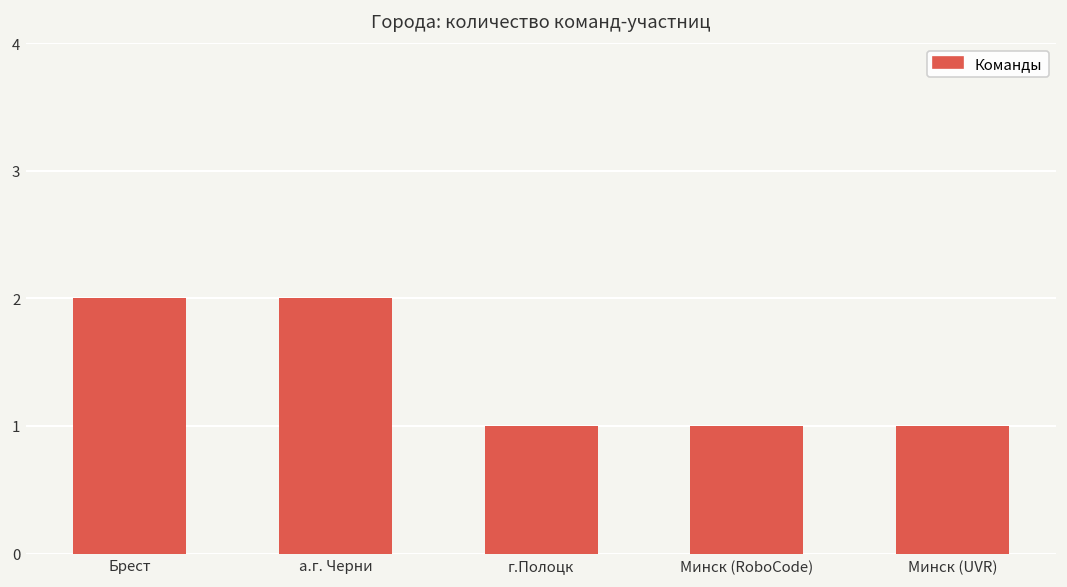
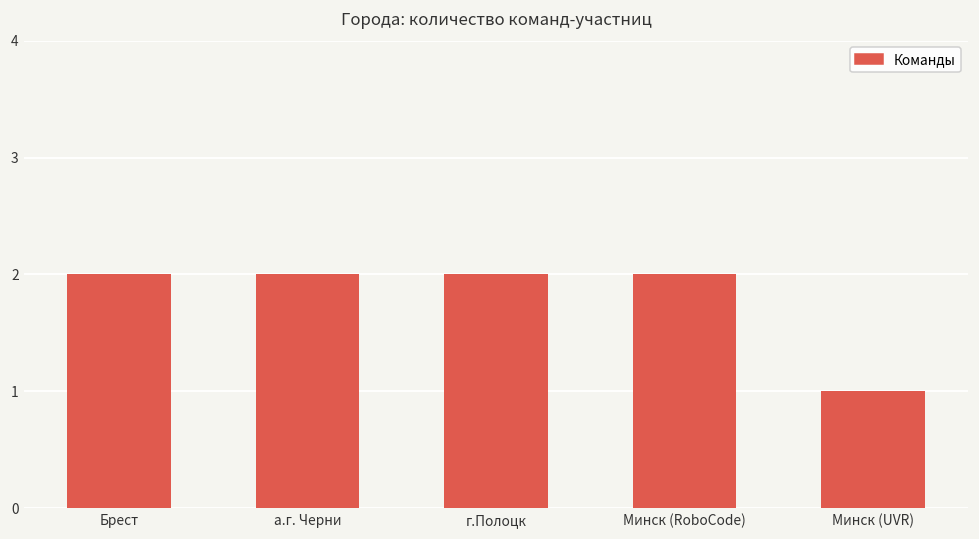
  {
    "Брест": 2,
    "а.г. Черни": 2,
-   "г.Полоцк": 1,
-   "Минск (RoboCode)": 1,
+   "г.Полоцк": 2,
+   "Минск (RoboCode)": 2,
    "Минск (UVR)": 1
  }
